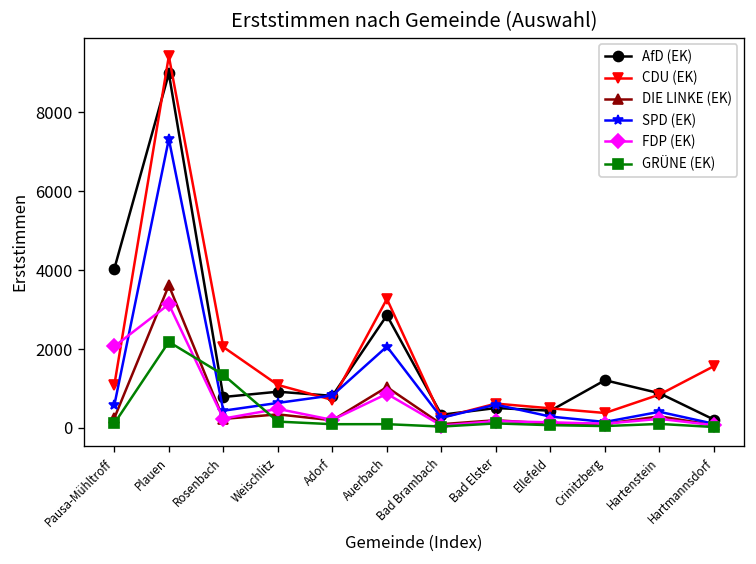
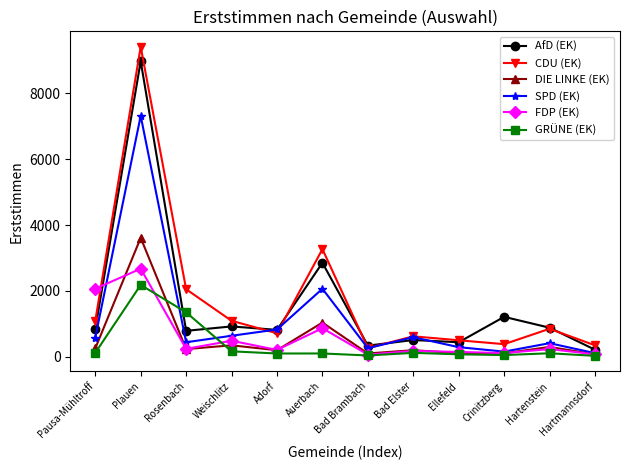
  {
    "AfD (EK)": {
-     "Pausa-Mühltroff": 4000,
+     "Pausa-Mühltroff": 800,
      "Plauen": 9000,
      "Rosenbach": 800,
      "Weischlitz": 900,
      "Auerbach": 2900,
      "Bad Elster": 500,
      "Crinitzberg": 1200,
      "Hartmannsdorf": 200
    },
    "CDU (EK)": {
      "Pausa-Mühltroff": 1100,
      "Plauen": 9400,
      "Rosenbach": 2100,
      "Weischlitz": 1100,
      "Adorf": 700,
      "Auerbach": 3300,
      "Crinitzberg": 400,
-     "Hartmannsdorf": 1600
+     "Hartmannsdorf": 300
    },
    "DIE LINKE (EK)": {
      "Pausa-Mühltroff": 300,
      "Plauen": 3600,
      "Weischlitz": 300,
      "Auerbach": 1000
    },
    "SPD (EK)": {
      "Pausa-Mühltroff": 600,
      "Plauen": 7300,
      "Rosenbach": 400,
      "Weischlitz": 600,
      "Auerbach": 2100,
      "Ellefeld": 300,
      "Hartenstein": 400
    },
    "FDP (EK)": {
      "Pausa-Mühltroff": 2100,
-     "Plauen": 3100,
+     "Plauen": 2700,
      "Weischlitz": 500,
      "Auerbach": 900
    },
    "GRÜNE (EK)": {
      "Pausa-Mühltroff": 100,
      "Plauen": 2200,
      "Rosenbach": 1300,
      "Weischlitz": 200,
      "Adorf": 100,
      "Auerbach": 100,
      "Hartenstein": 100
    }
  }
